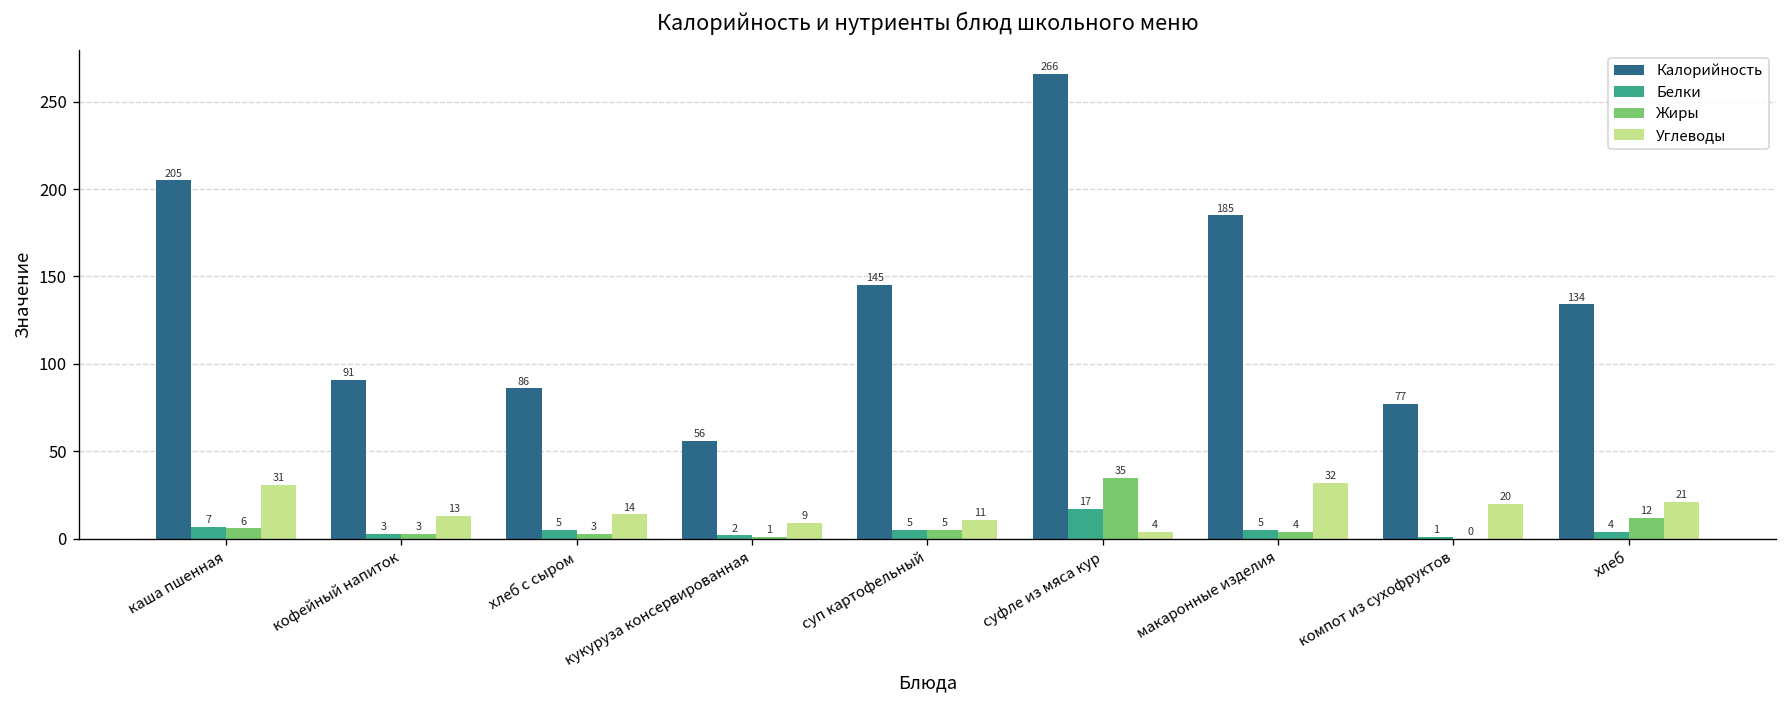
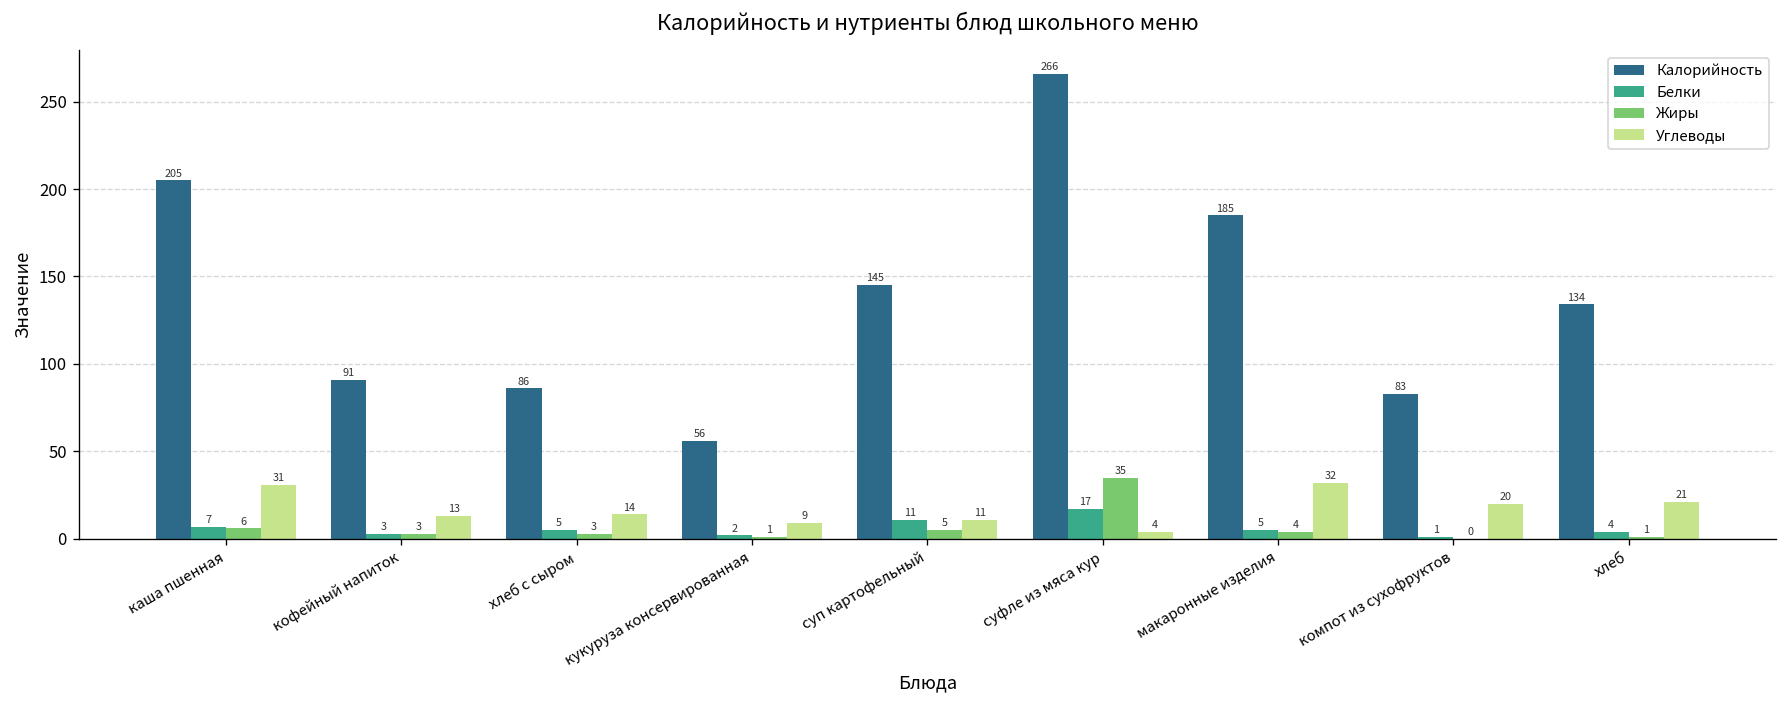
  {
    "Калорийность": {
      "каша пшенная": 205,
      "кофейный напиток": 91,
      "хлеб с сыром": 86,
      "кукуруза консервированная": 56,
      "суп картофельный": 145,
      "суфле из мяса кур": 266,
      "макаронные изделия": 185,
-     "компот из сухофруктов": 77,
+     "компот из сухофруктов": 83,
      "хлеб": 134
    },
    "Белки": {
      "каша пшенная": 7,
      "кофейный напиток": 3,
      "хлеб с сыром": 5,
      "кукуруза консервированная": 2,
-     "суп картофельный": 5,
+     "суп картофельный": 11,
      "суфле из мяса кур": 17,
      "макаронные изделия": 5,
      "компот из сухофруктов": 1,
      "хлеб": 4
    },
    "Жиры": {
      "каша пшенная": 6,
      "кофейный напиток": 3,
      "хлеб с сыром": 3,
      "кукуруза консервированная": 1,
      "суп картофельный": 5,
      "суфле из мяса кур": 35,
      "макаронные изделия": 4,
      "компот из сухофруктов": 0,
-     "хлеб": 12
+     "хлеб": 1
    },
    "Углеводы": {
      "каша пшенная": 31,
      "кофейный напиток": 13,
      "хлеб с сыром": 14,
      "кукуруза консервированная": 9,
      "суп картофельный": 11,
      "суфле из мяса кур": 4,
      "макаронные изделия": 32,
      "компот из сухофруктов": 20,
      "хлеб": 21
    }
  }
